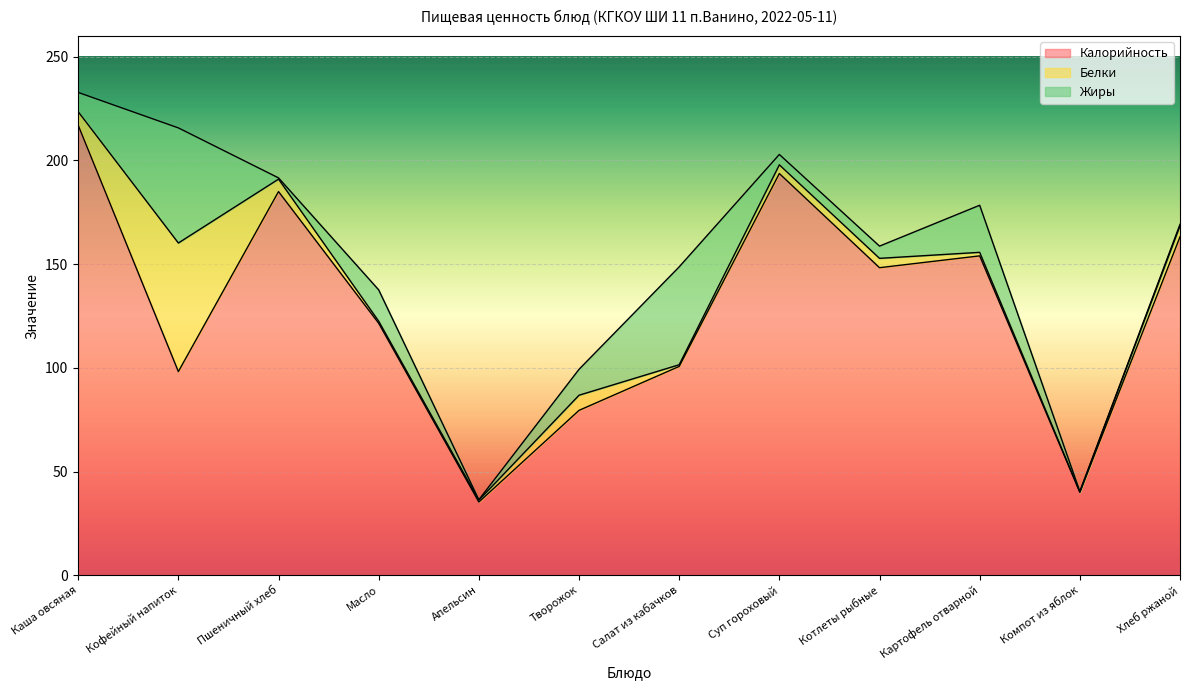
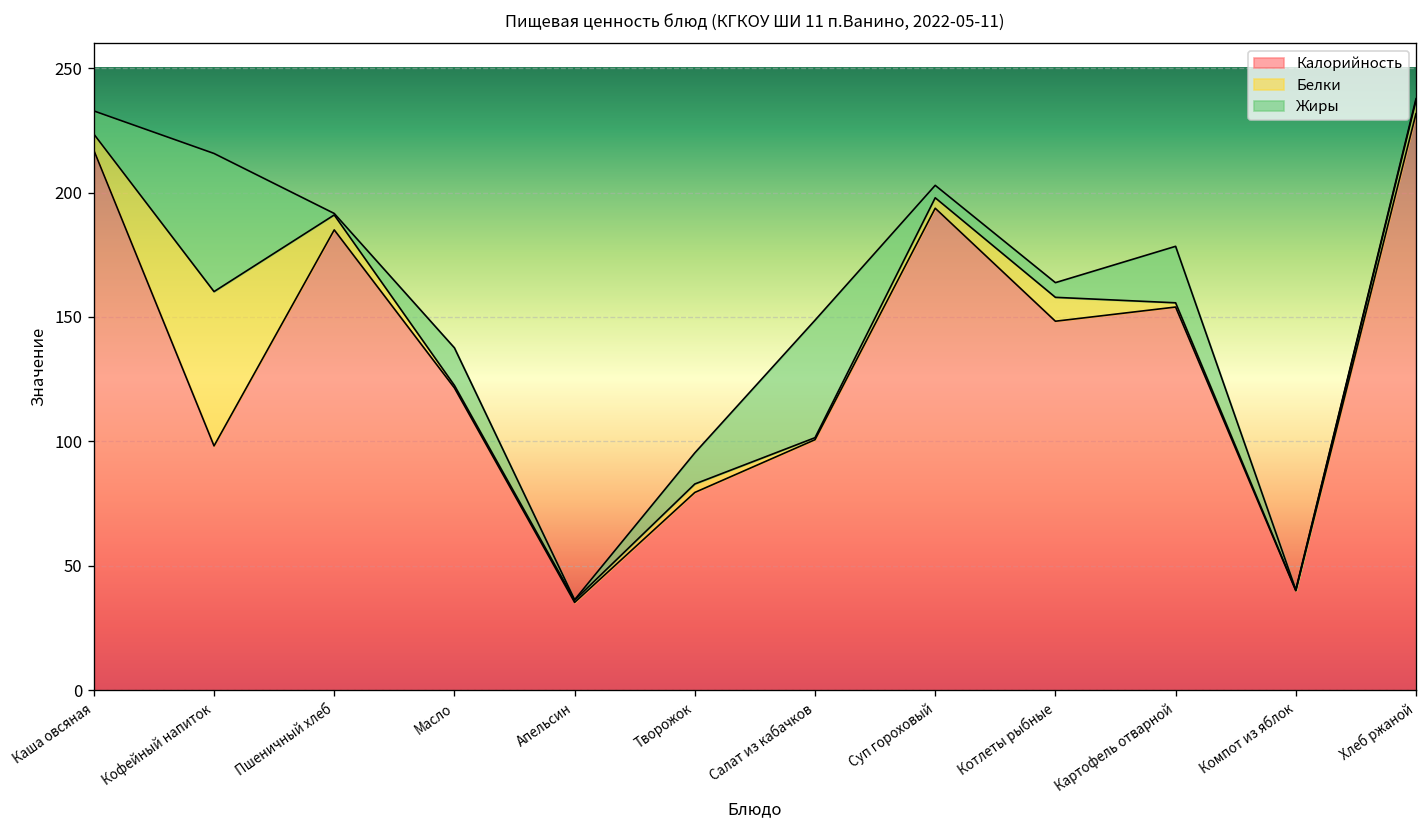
  {
    "Калорийность": {
      "Каша овсяная": 217,
      "Кофейный напиток": 98,
      "Пшеничный хлеб": 185,
      "Творожок": 80,
      "Суп гороховый": 194,
      "Котлеты рыбные": 148,
      "Картофель отварной": 154,
-     "Хлеб ржаной": 163
+     "Хлеб ржаной": 232
    },
    "Белки": {
      "Каша овсяная": 7,
      "Кофейный напиток": 62,
-     "Творожок": 7,
+     "Творожок": 3,
      "Суп гороховый": 4,
-     "Котлеты рыбные": 5,
+     "Котлеты рыбные": 10,
      "Картофель отварной": 2
    },
    "Жиры": {
      "Каша овсяная": 9,
      "Кофейный напиток": 56,
      "Масло": 15,
      "Творожок": 13,
      "Салат из кабачков": 47,
      "Суп гороховый": 5,
      "Котлеты рыбные": 6,
      "Картофель отварной": 23
    }
  }
